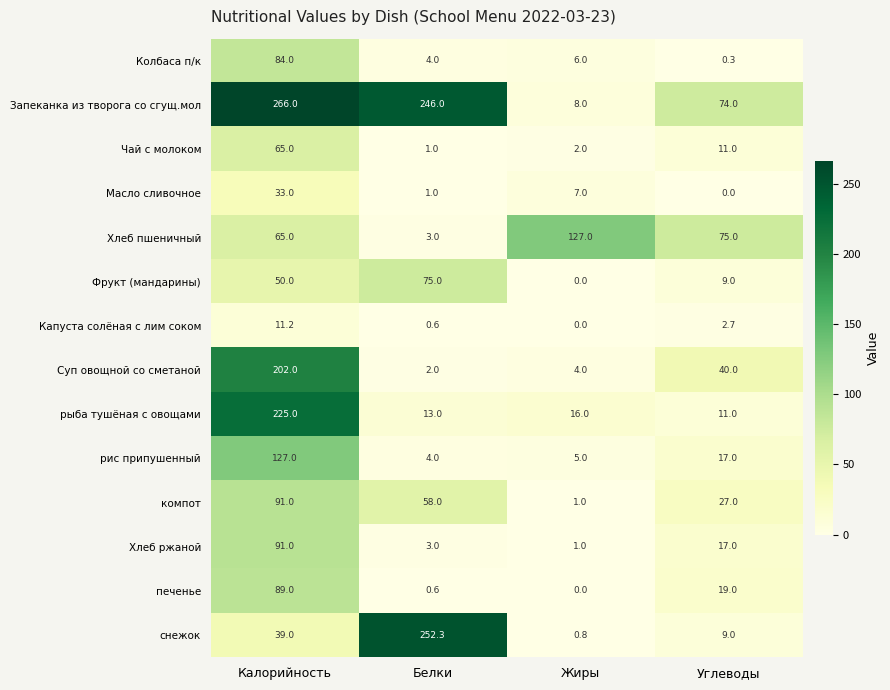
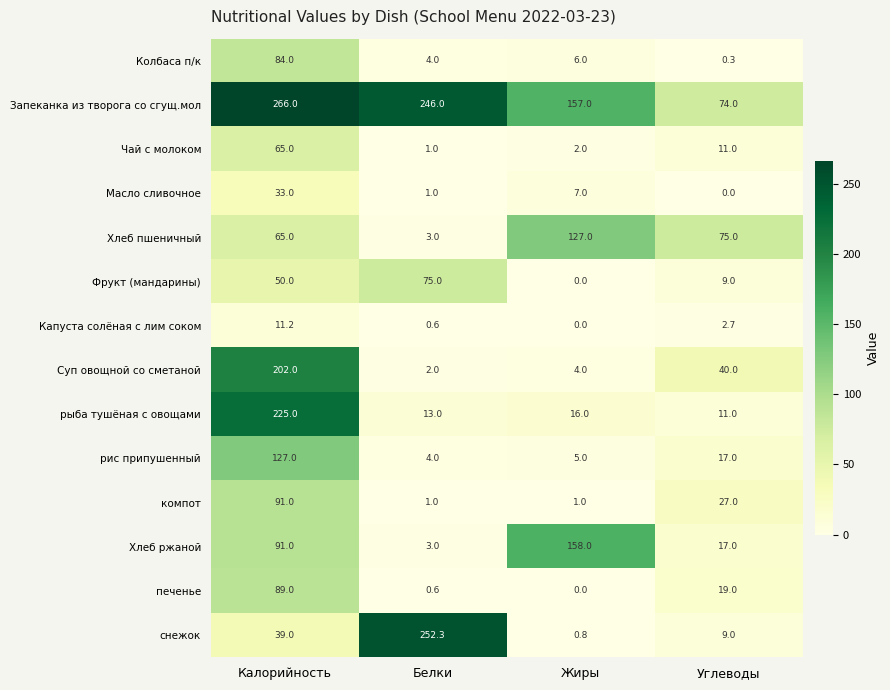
  {
    "Колбаса п/к": {
      "Калорийность": 84.0,
      "Белки": 4.0,
      "Жиры": 6.0,
      "Углеводы": 0.3
    },
    "Запеканка из творога со сгущ.мол": {
      "Калорийность": 266.0,
      "Белки": 246.0,
-     "Жиры": 8.0,
+     "Жиры": 157.0,
      "Углеводы": 74.0
    },
    "Чай с молоком": {
      "Калорийность": 65.0,
      "Белки": 1.0,
      "Жиры": 2.0,
      "Углеводы": 11.0
    },
    "Масло сливочное": {
      "Калорийность": 33.0,
      "Белки": 1.0,
      "Жиры": 7.0,
      "Углеводы": 0.0
    },
    "Хлеб пшеничный": {
      "Калорийность": 65.0,
      "Белки": 3.0,
      "Жиры": 127.0,
      "Углеводы": 75.0
    },
    "Фрукт (мандарины)": {
      "Калорийность": 50.0,
      "Белки": 75.0,
      "Жиры": 0.0,
      "Углеводы": 9.0
    },
    "Капуста солёная с лим соком": {
      "Калорийность": 11.2,
      "Белки": 0.6,
      "Жиры": 0.0,
      "Углеводы": 2.7
    },
    "Суп овощной со сметаной": {
      "Калорийность": 202.0,
      "Белки": 2.0,
      "Жиры": 4.0,
      "Углеводы": 40.0
    },
    "рыба тушёная с овощами": {
      "Калорийность": 225.0,
      "Белки": 13.0,
      "Жиры": 16.0,
      "Углеводы": 11.0
    },
    "рис припушенный": {
      "Калорийность": 127.0,
      "Белки": 4.0,
      "Жиры": 5.0,
      "Углеводы": 17.0
    },
    "компот": {
      "Калорийность": 91.0,
-     "Белки": 58.0,
+     "Белки": 1.0,
      "Жиры": 1.0,
      "Углеводы": 27.0
    },
    "Хлеб ржаной": {
      "Калорийность": 91.0,
      "Белки": 3.0,
-     "Жиры": 1.0,
+     "Жиры": 158.0,
      "Углеводы": 17.0
    },
    "печенье": {
      "Калорийность": 89.0,
      "Белки": 0.6,
      "Жиры": 0.0,
      "Углеводы": 19.0
    },
    "снежок": {
      "Калорийность": 39.0,
      "Белки": 252.3,
      "Жиры": 0.8,
      "Углеводы": 9.0
    }
  }
